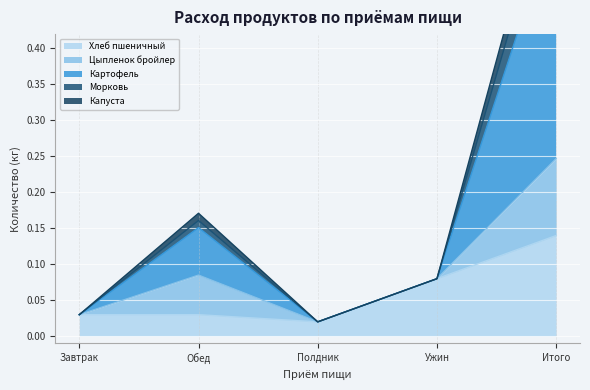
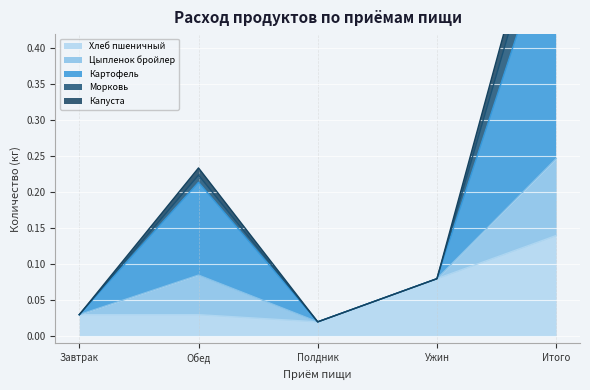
  {
    "Картофель": {
-     "Обед": 0.07
+     "Обед": 0.13
    }
  }
